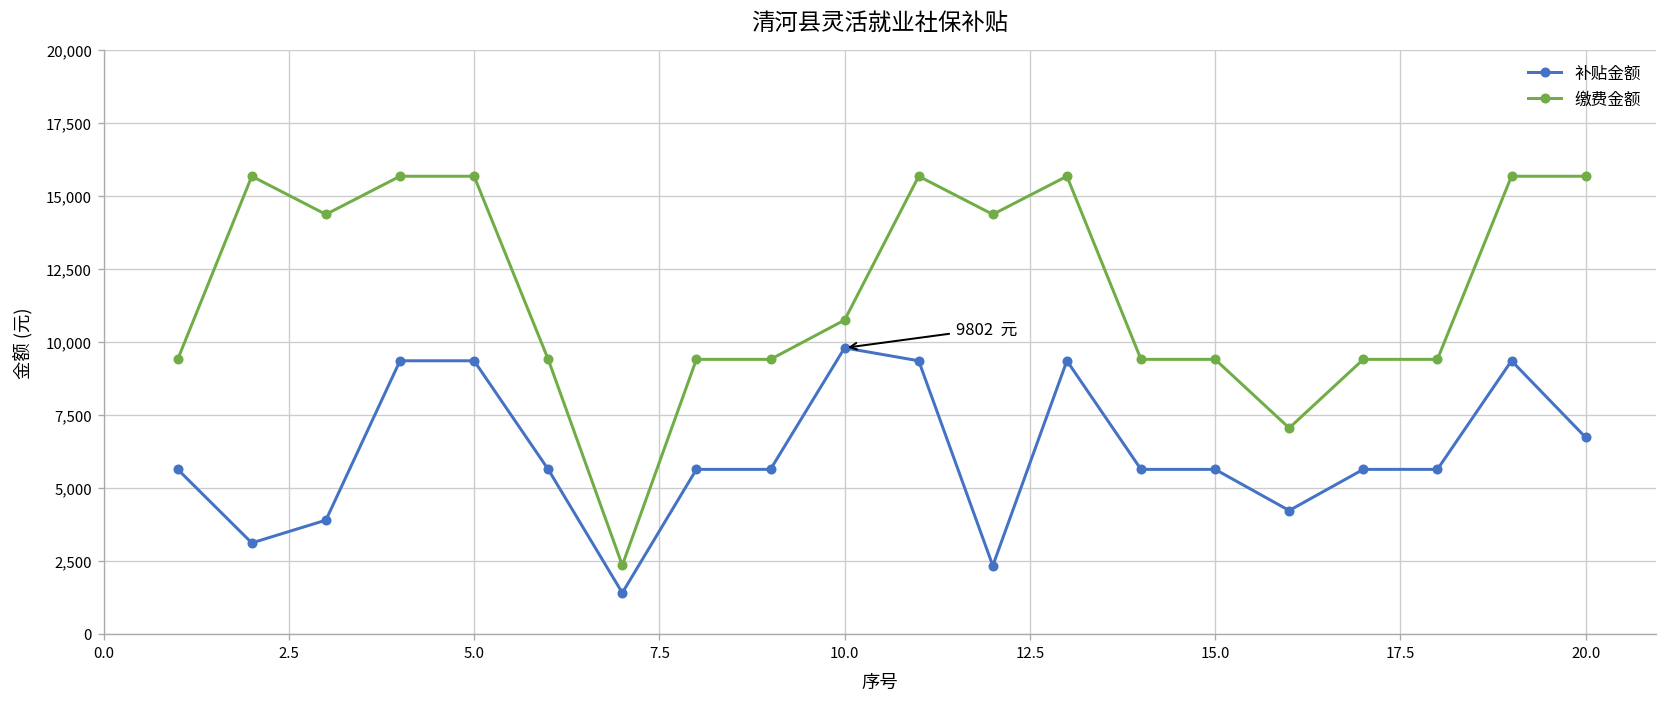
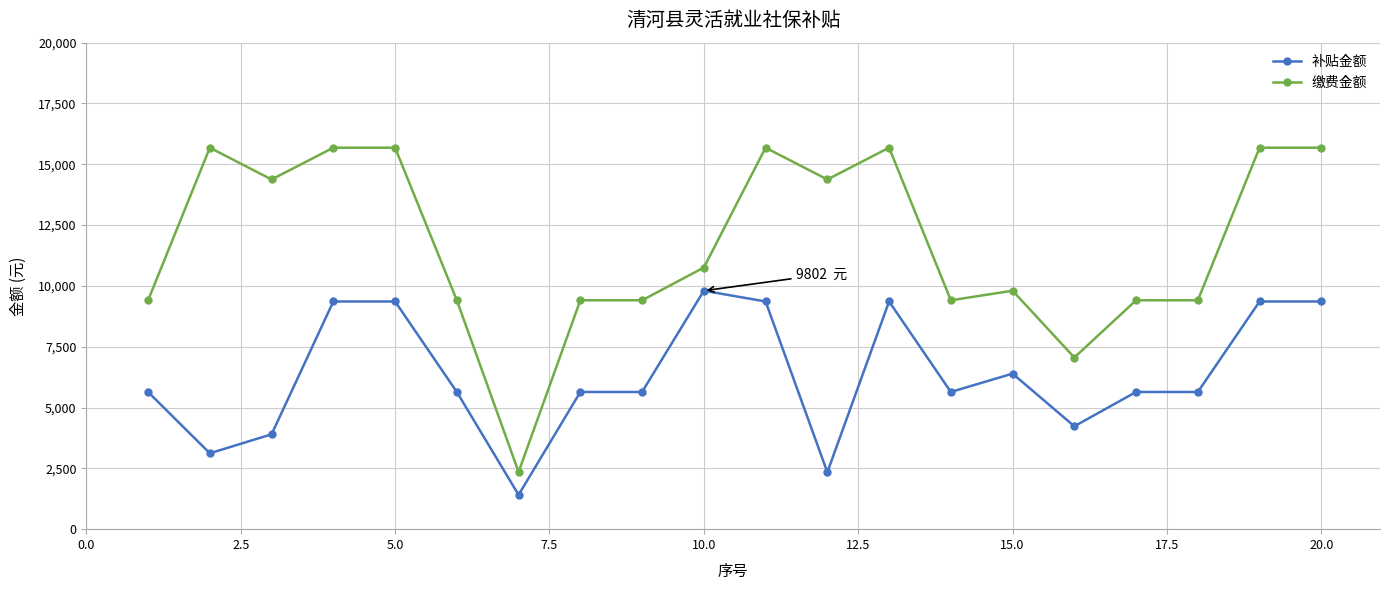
  {
    "补贴金额": {
      "5.0": "9,400",
-     "15.0": "5,600",
-     "20.0": "6,700"
+     "15.0": "6,400",
+     "20.0": "9,400"
    },
    "缴费金额": {
      "5.0": "15,700",
-     "15.0": "9,400",
+     "15.0": "9,800",
      "20.0": "15,700"
    }
  }
